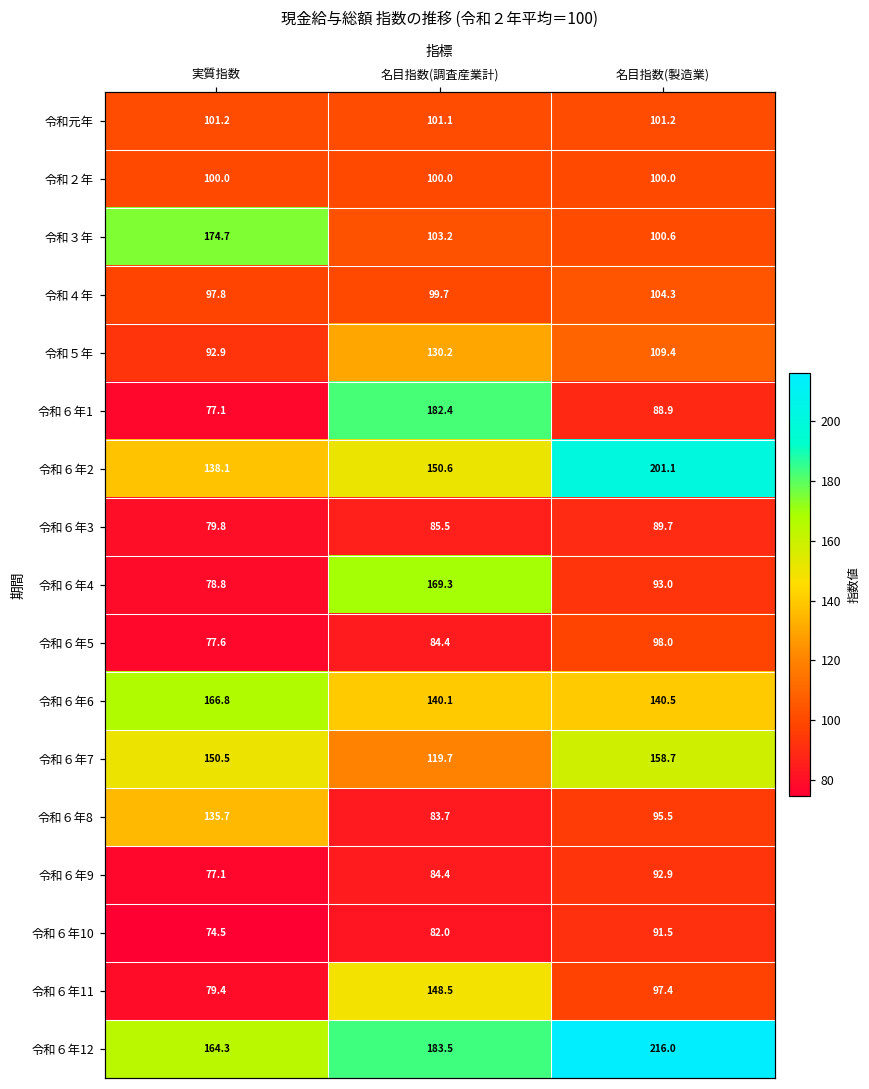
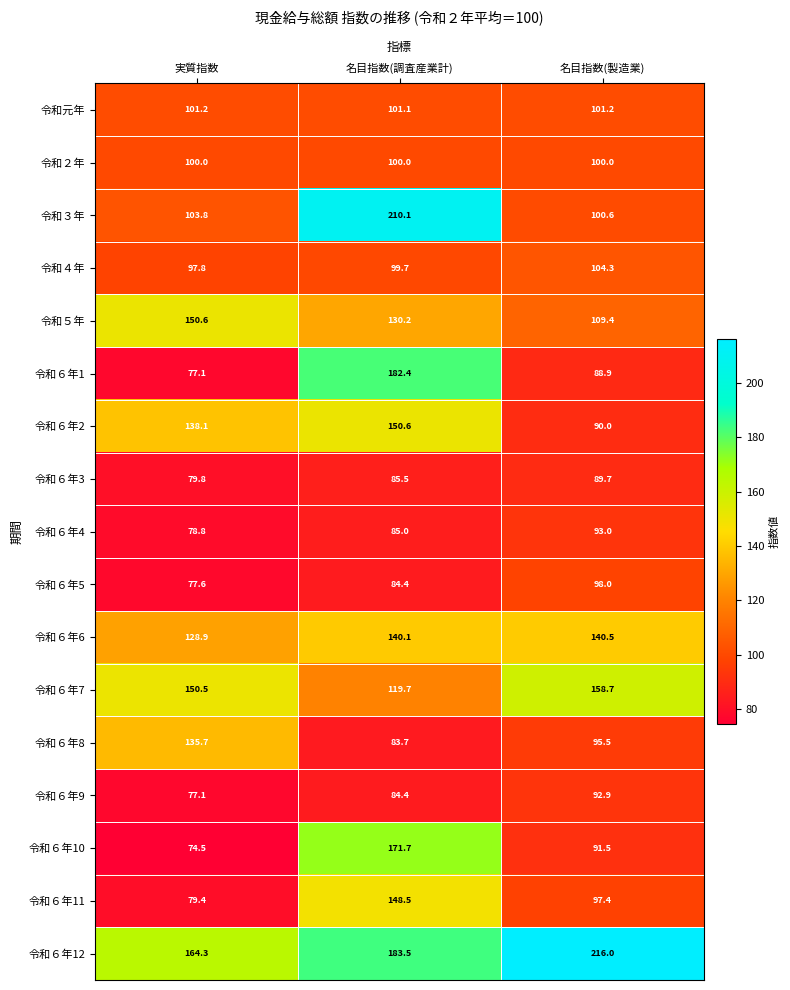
  {
    "令和元年": {
      "実質指数": 101.2,
      "名目指数(調査産業計)": 101.1,
      "名目指数(製造業)": 101.2
    },
    "令和２年": {
      "実質指数": 100.0,
      "名目指数(調査産業計)": 100.0,
      "名目指数(製造業)": 100.0
    },
    "令和３年": {
-     "実質指数": 174.7,
-     "名目指数(調査産業計)": 103.2,
+     "実質指数": 103.8,
+     "名目指数(調査産業計)": 210.1,
      "名目指数(製造業)": 100.6
    },
    "令和４年": {
      "実質指数": 97.8,
      "名目指数(調査産業計)": 99.7,
      "名目指数(製造業)": 104.3
    },
    "令和５年": {
-     "実質指数": 92.9,
+     "実質指数": 150.6,
      "名目指数(調査産業計)": 130.2,
      "名目指数(製造業)": 109.4
    },
    "令和６年1": {
      "実質指数": 77.1,
      "名目指数(調査産業計)": 182.4,
      "名目指数(製造業)": 88.9
    },
    "令和６年2": {
      "実質指数": 138.1,
      "名目指数(調査産業計)": 150.6,
-     "名目指数(製造業)": 201.1
+     "名目指数(製造業)": 90.0
    },
    "令和６年3": {
      "実質指数": 79.8,
      "名目指数(調査産業計)": 85.5,
      "名目指数(製造業)": 89.7
    },
    "令和６年4": {
      "実質指数": 78.8,
-     "名目指数(調査産業計)": 169.3,
+     "名目指数(調査産業計)": 85.0,
      "名目指数(製造業)": 93.0
    },
    "令和６年5": {
      "実質指数": 77.6,
      "名目指数(調査産業計)": 84.4,
      "名目指数(製造業)": 98.0
    },
    "令和６年6": {
-     "実質指数": 166.8,
+     "実質指数": 128.9,
      "名目指数(調査産業計)": 140.1,
      "名目指数(製造業)": 140.5
    },
    "令和６年7": {
      "実質指数": 150.5,
      "名目指数(調査産業計)": 119.7,
      "名目指数(製造業)": 158.7
    },
    "令和６年8": {
      "実質指数": 135.7,
      "名目指数(調査産業計)": 83.7,
      "名目指数(製造業)": 95.5
    },
    "令和６年9": {
      "実質指数": 77.1,
      "名目指数(調査産業計)": 84.4,
      "名目指数(製造業)": 92.9
    },
    "令和６年10": {
      "実質指数": 74.5,
-     "名目指数(調査産業計)": 82.0,
+     "名目指数(調査産業計)": 171.7,
      "名目指数(製造業)": 91.5
    },
    "令和６年11": {
      "実質指数": 79.4,
      "名目指数(調査産業計)": 148.5,
      "名目指数(製造業)": 97.4
    },
    "令和６年12": {
      "実質指数": 164.3,
      "名目指数(調査産業計)": 183.5,
      "名目指数(製造業)": 216.0
    }
  }
